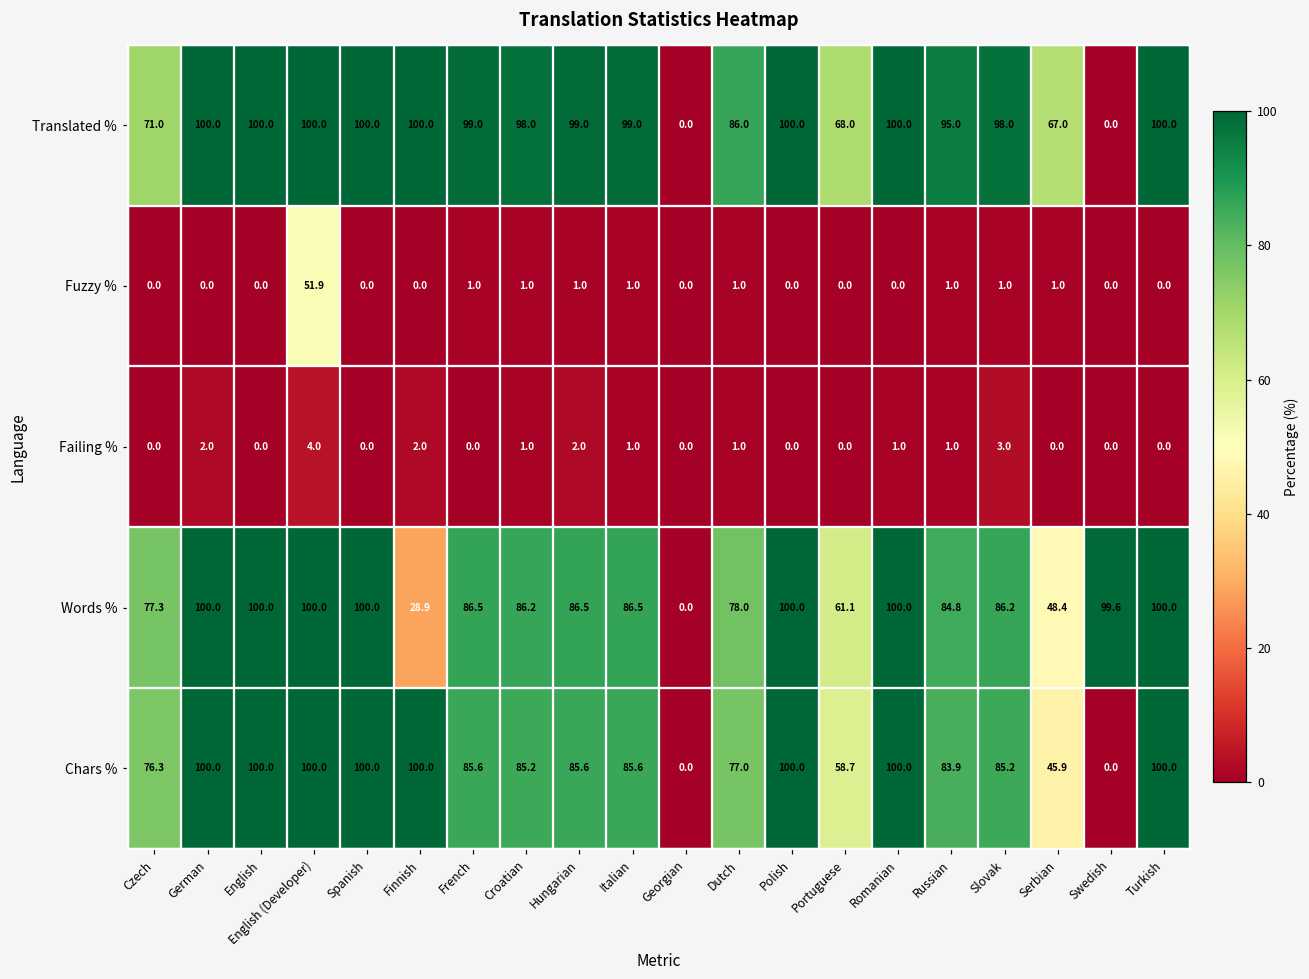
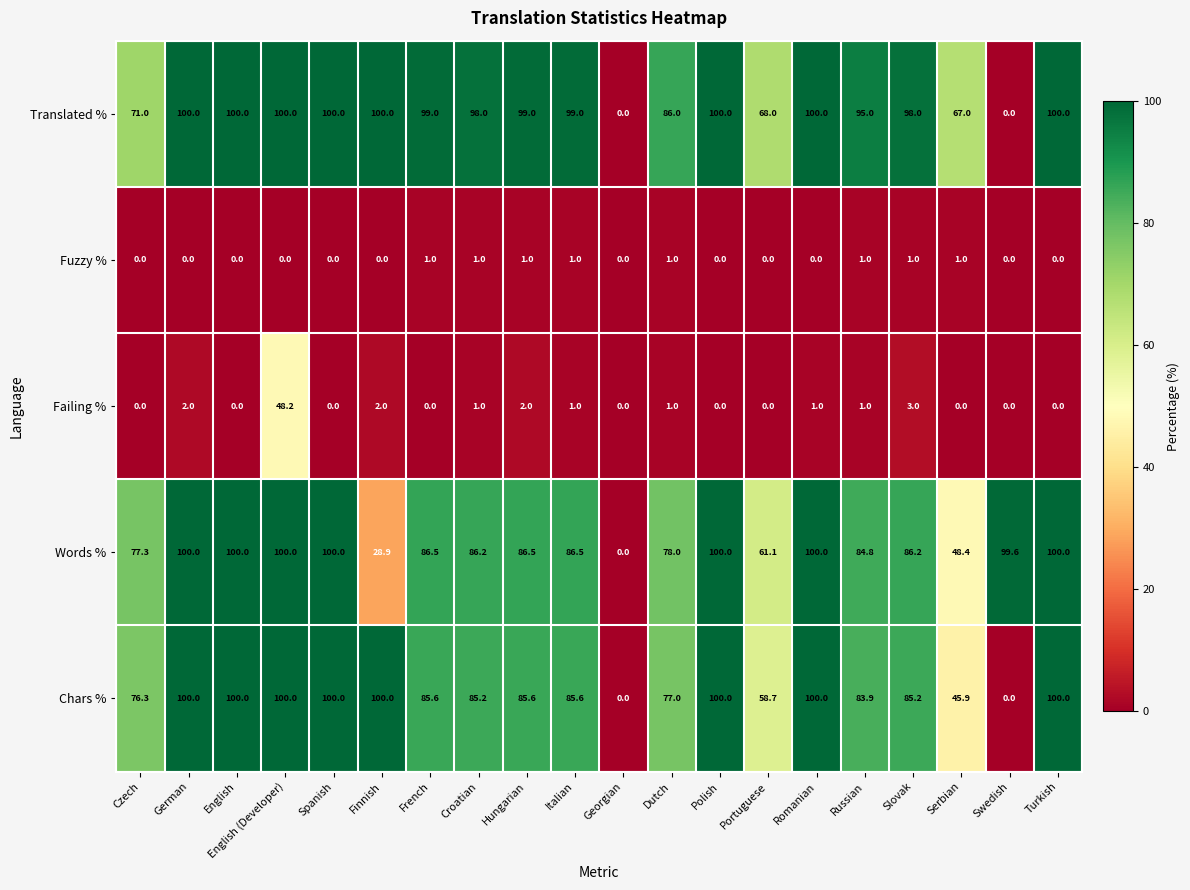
  {
    "Translated %": {
      "Czech": 71.0,
      "German": 100.0,
      "English": 100.0,
      "English (Developer)": 100.0,
      "Spanish": 100.0,
      "Finnish": 100.0,
      "French": 99.0,
      "Croatian": 98.0,
      "Hungarian": 99.0,
      "Italian": 99.0,
      "Georgian": 0.0,
      "Dutch": 86.0,
      "Polish": 100.0,
      "Portuguese": 68.0,
      "Romanian": 100.0,
      "Russian": 95.0,
      "Slovak": 98.0,
      "Serbian": 67.0,
      "Swedish": 0.0,
      "Turkish": 100.0
    },
    "Fuzzy %": {
      "Czech": 0.0,
      "German": 0.0,
      "English": 0.0,
-     "English (Developer)": 51.9,
+     "English (Developer)": 0.0,
      "Spanish": 0.0,
      "Finnish": 0.0,
      "French": 1.0,
      "Croatian": 1.0,
      "Hungarian": 1.0,
      "Italian": 1.0,
      "Georgian": 0.0,
      "Dutch": 1.0,
      "Polish": 0.0,
      "Portuguese": 0.0,
      "Romanian": 0.0,
      "Russian": 1.0,
      "Slovak": 1.0,
      "Serbian": 1.0,
      "Swedish": 0.0,
      "Turkish": 0.0
    },
    "Failing %": {
      "Czech": 0.0,
      "German": 2.0,
      "English": 0.0,
-     "English (Developer)": 4.0,
+     "English (Developer)": 48.2,
      "Spanish": 0.0,
      "Finnish": 2.0,
      "French": 0.0,
      "Croatian": 1.0,
      "Hungarian": 2.0,
      "Italian": 1.0,
      "Georgian": 0.0,
      "Dutch": 1.0,
      "Polish": 0.0,
      "Portuguese": 0.0,
      "Romanian": 1.0,
      "Russian": 1.0,
      "Slovak": 3.0,
      "Serbian": 0.0,
      "Swedish": 0.0,
      "Turkish": 0.0
    },
    "Words %": {
      "Czech": 77.3,
      "German": 100.0,
      "English": 100.0,
      "English (Developer)": 100.0,
      "Spanish": 100.0,
      "Finnish": 28.9,
      "French": 86.5,
      "Croatian": 86.2,
      "Hungarian": 86.5,
      "Italian": 86.5,
      "Georgian": 0.0,
      "Dutch": 78.0,
      "Polish": 100.0,
      "Portuguese": 61.1,
      "Romanian": 100.0,
      "Russian": 84.8,
      "Slovak": 86.2,
      "Serbian": 48.4,
      "Swedish": 99.6,
      "Turkish": 100.0
    },
    "Chars %": {
      "Czech": 76.3,
      "German": 100.0,
      "English": 100.0,
      "English (Developer)": 100.0,
      "Spanish": 100.0,
      "Finnish": 100.0,
      "French": 85.6,
      "Croatian": 85.2,
      "Hungarian": 85.6,
      "Italian": 85.6,
      "Georgian": 0.0,
      "Dutch": 77.0,
      "Polish": 100.0,
      "Portuguese": 58.7,
      "Romanian": 100.0,
      "Russian": 83.9,
      "Slovak": 85.2,
      "Serbian": 45.9,
      "Swedish": 0.0,
      "Turkish": 100.0
    }
  }
